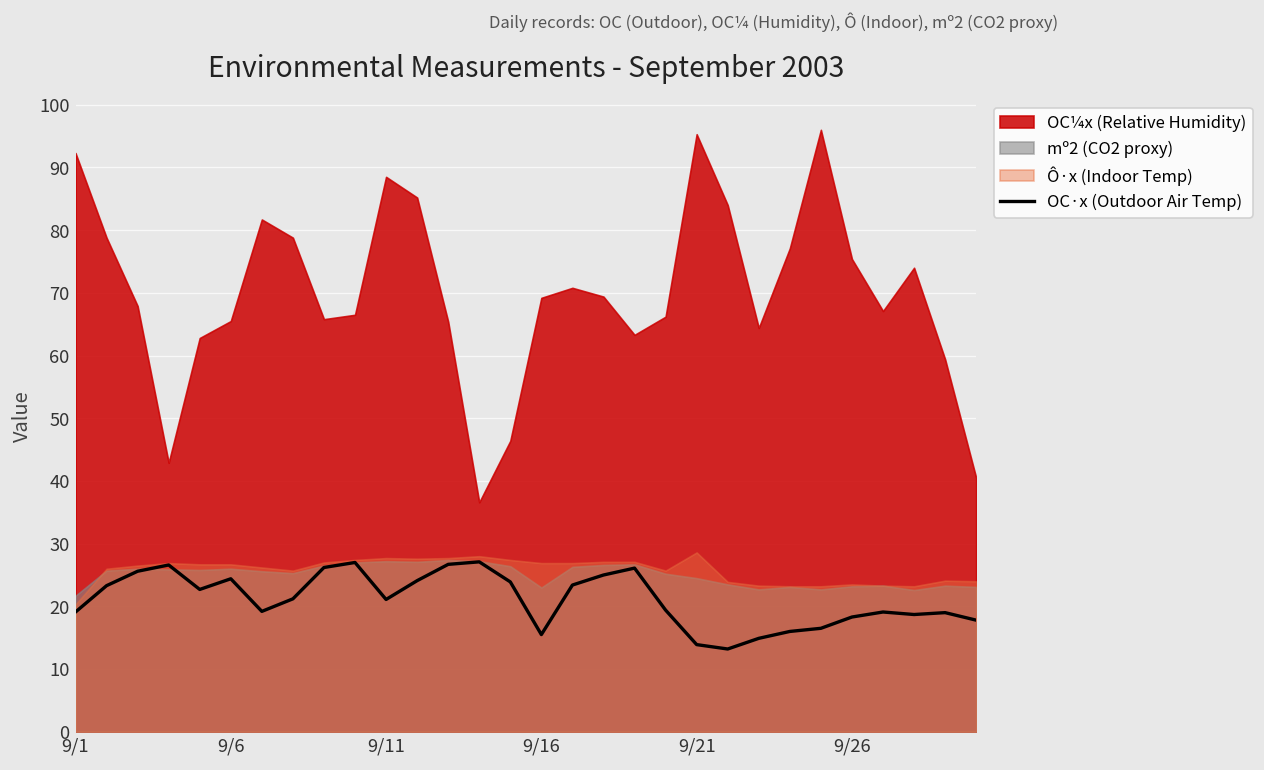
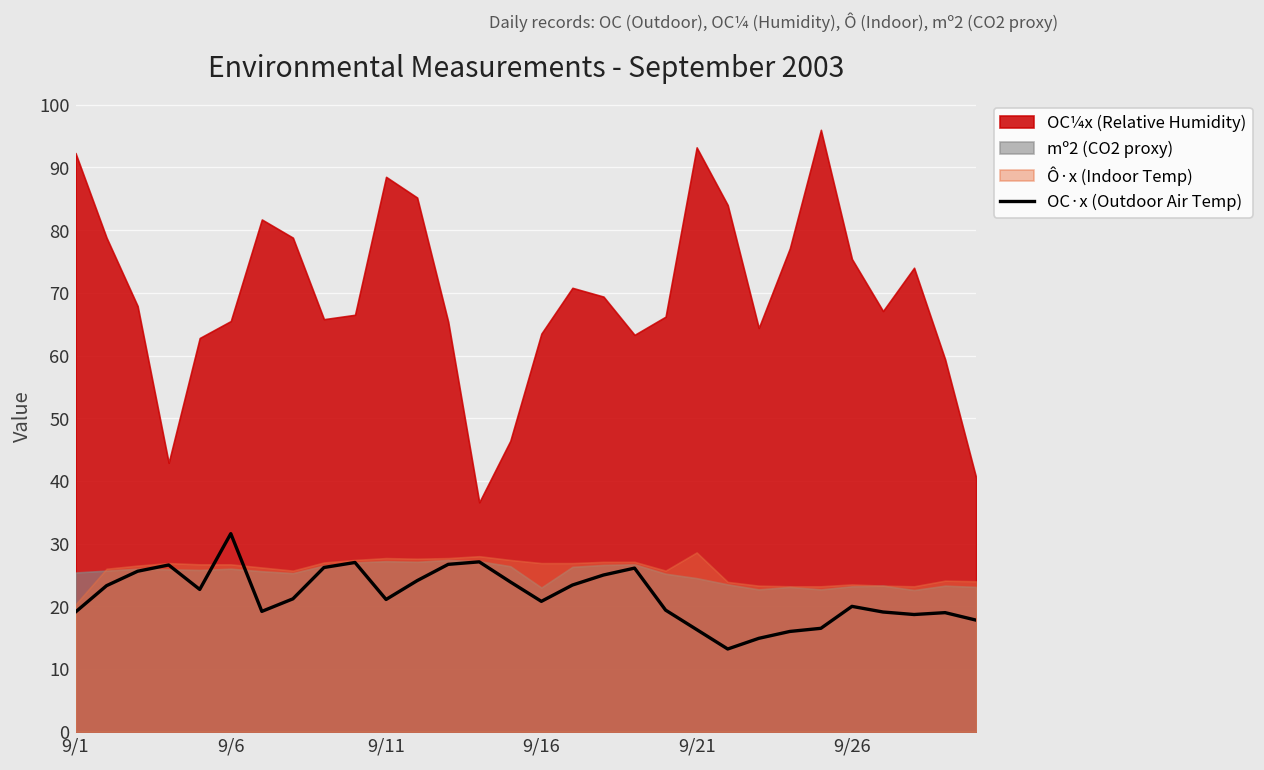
  {
    "OC·x (Outdoor Air Temp)": {
      "9/1": 19,
-     "9/6": 24,
+     "9/6": 32,
      "9/11": 21,
-     "9/16": 16,
-     "9/21": 14,
-     "9/26": 18
+     "9/16": 21,
+     "9/21": 16,
+     "9/26": 20
    },
    "OC¼x (Relative Humidity)": {
      "9/1": 92,
      "9/6": 66,
      "9/11": 89,
-     "9/16": 69,
-     "9/21": 95,
+     "9/16": 64,
+     "9/21": 93,
      "9/26": 75
    },
    "mº2 (CO2 proxy)": {
-     "9/1": 22,
+     "9/1": 25,
      "9/6": 26,
      "9/11": 27,
      "9/16": 23,
      "9/21": 25
    },
    "Ô·x (Indoor Temp)": {
      "9/1": 20,
      "9/6": 27,
      "9/11": 28,
      "9/16": 27,
      "9/21": 29
    }
  }
